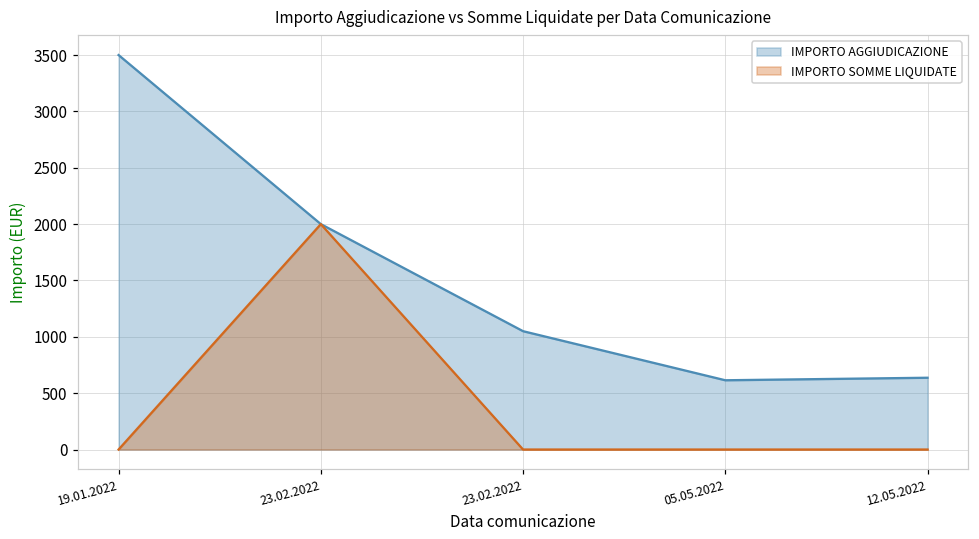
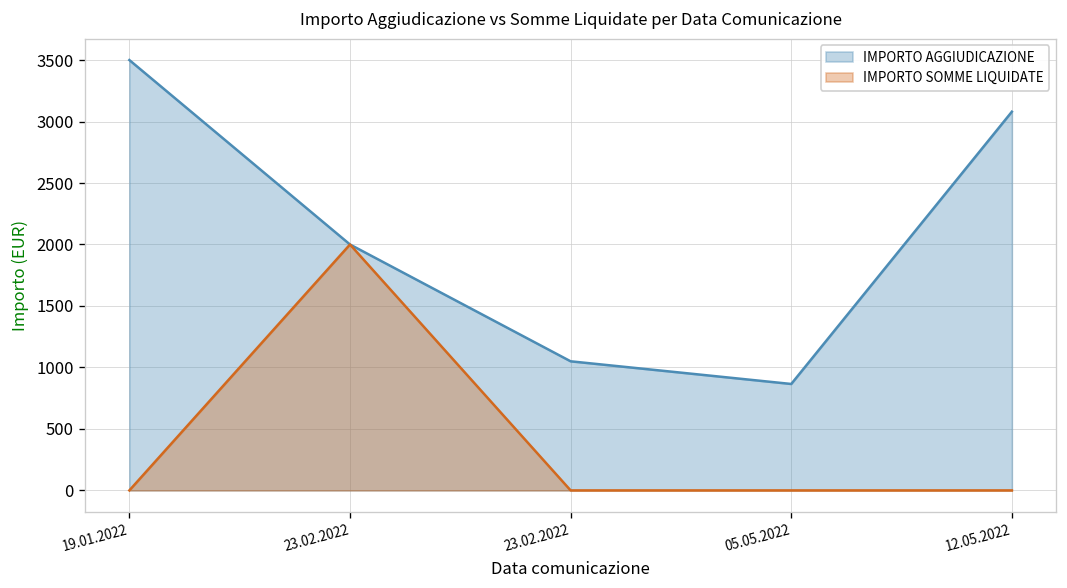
  {
    "IMPORTO AGGIUDICAZIONE": {
      "19.01.2022": 3500,
-     "05.05.2022": 610,
-     "12.05.2022": 640
+     "05.05.2022": 870,
+     "12.05.2022": 3080
    },
    "IMPORTO SOMME LIQUIDATE": {
      "19.01.2022": 0,
      "05.05.2022": 0,
      "12.05.2022": 0
    }
  }
